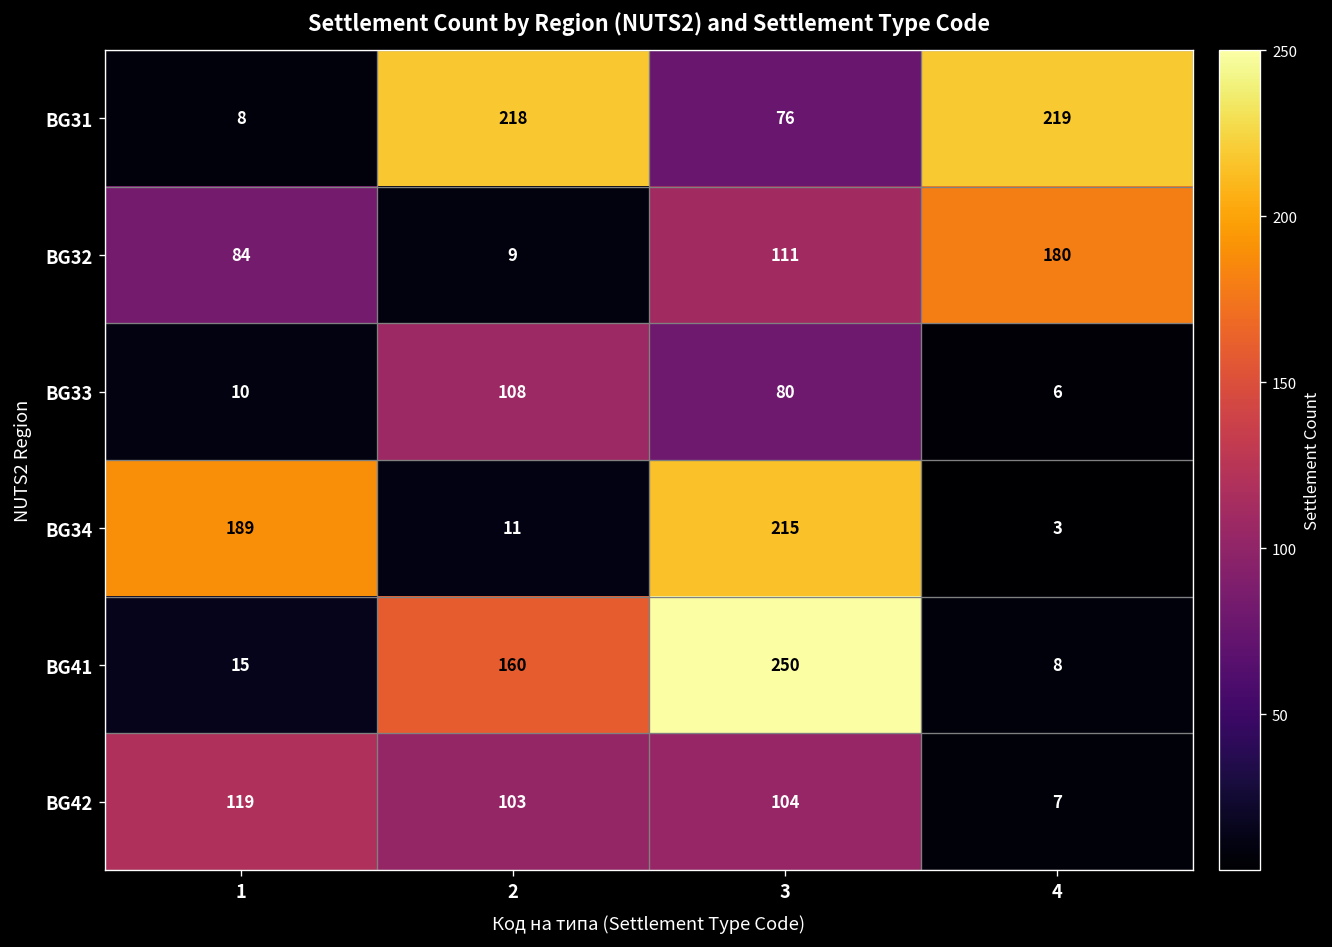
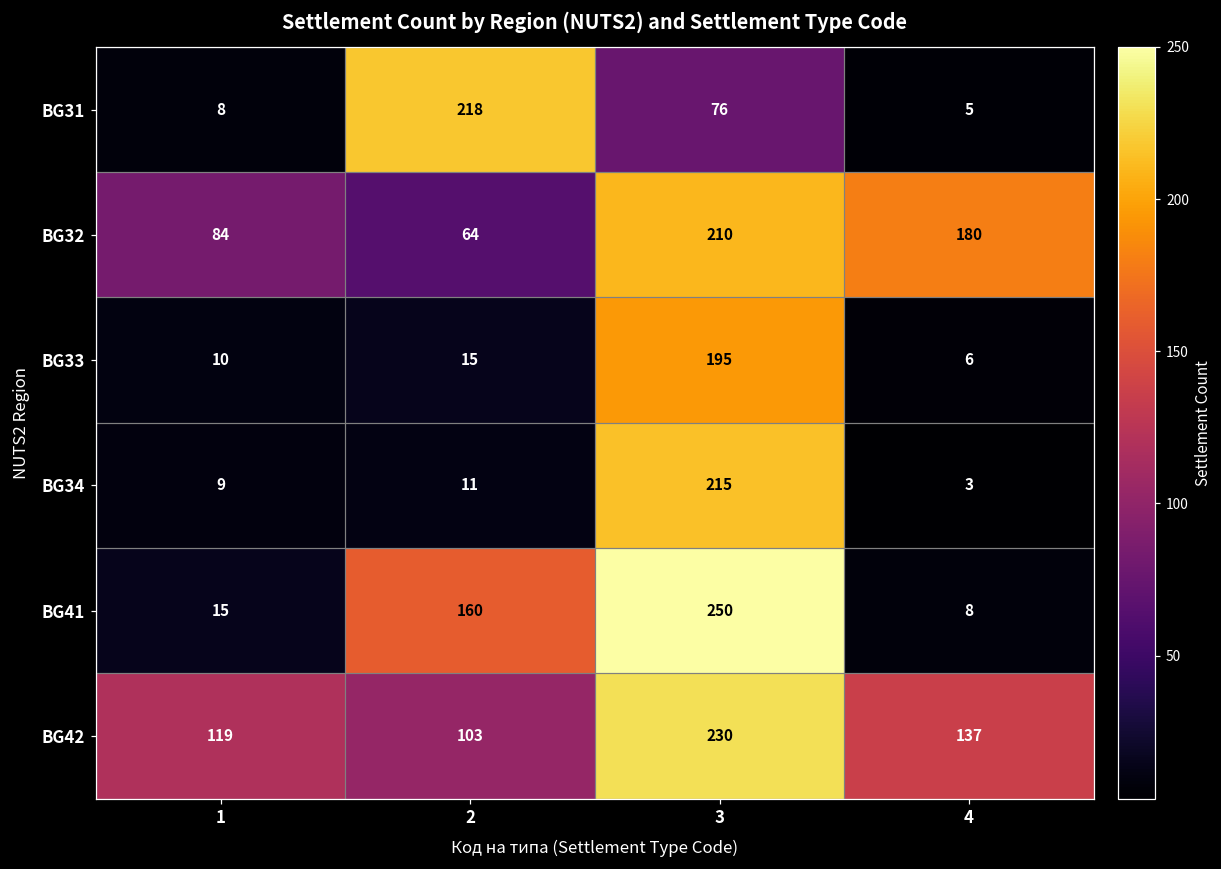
  {
    "BG31": {
      "1": 8,
      "2": 218,
      "3": 76,
-     "4": 219
+     "4": 5
    },
    "BG32": {
      "1": 84,
-     "2": 9,
-     "3": 111,
+     "2": 64,
+     "3": 210,
      "4": 180
    },
    "BG33": {
      "1": 10,
-     "2": 108,
-     "3": 80,
+     "2": 15,
+     "3": 195,
      "4": 6
    },
    "BG34": {
-     "1": 189,
+     "1": 9,
      "2": 11,
      "3": 215,
      "4": 3
    },
    "BG41": {
      "1": 15,
      "2": 160,
      "3": 250,
      "4": 8
    },
    "BG42": {
      "1": 119,
      "2": 103,
-     "3": 104,
-     "4": 7
+     "3": 230,
+     "4": 137
    }
  }
